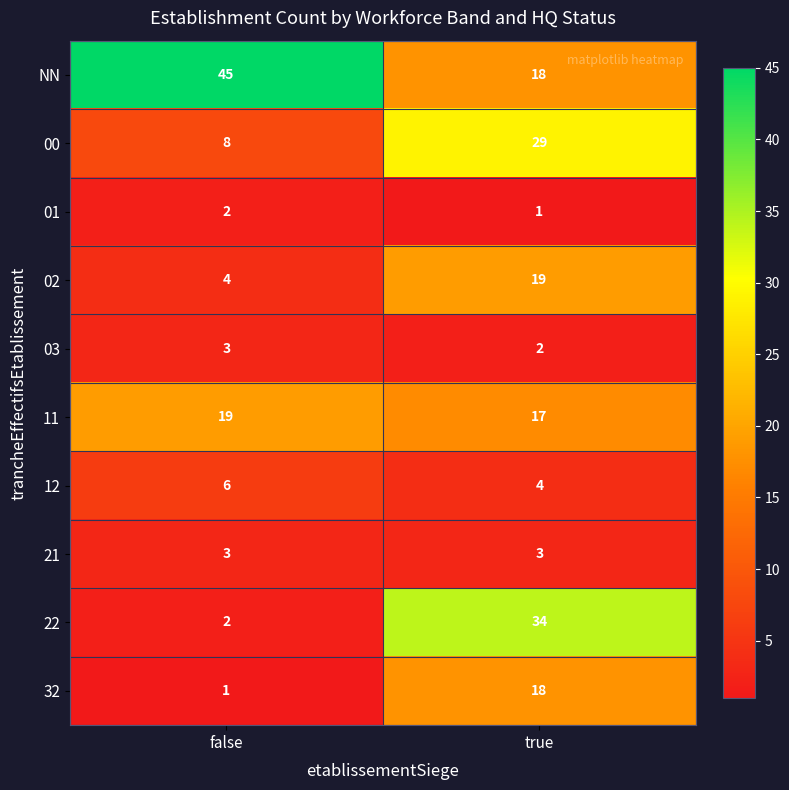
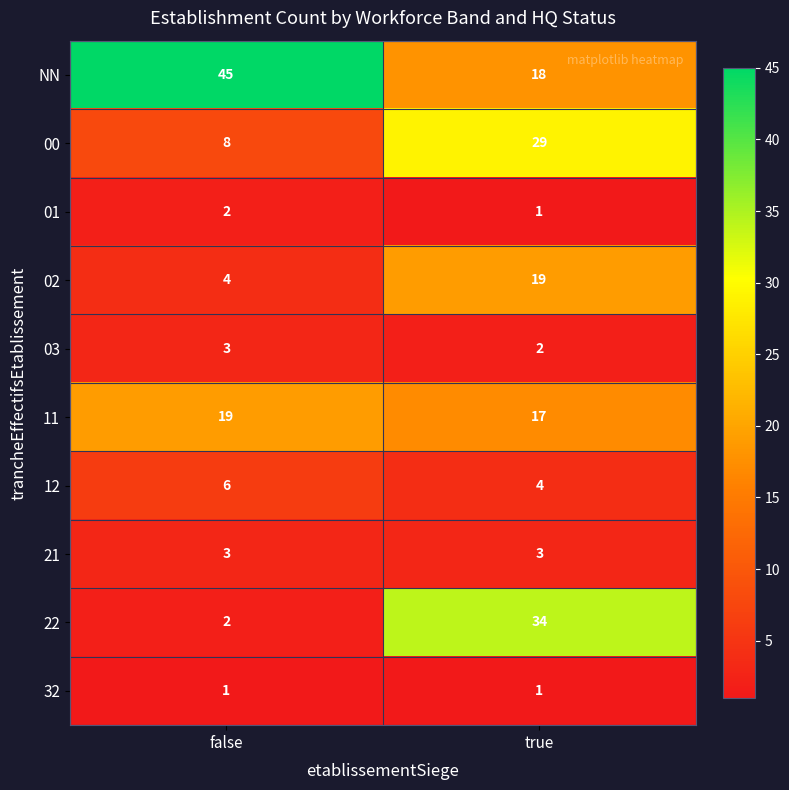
  {
    "NN": {
      "false": 45
    },
    "00": {
      "false": 8,
      "true": 29
    },
    "01": {
      "false": 2,
      "true": 1
    },
    "02": {
      "false": 4,
      "true": 19
    },
    "03": {
      "false": 3,
      "true": 2
    },
    "11": {
      "false": 19,
      "true": 17
    },
    "12": {
      "false": 6,
      "true": 4
    },
    "21": {
      "false": 3,
      "true": 3
    },
    "22": {
      "false": 2,
      "true": 34
    },
    "32": {
      "false": 1,
-     "true": 18
+     "true": 1
    }
  }
